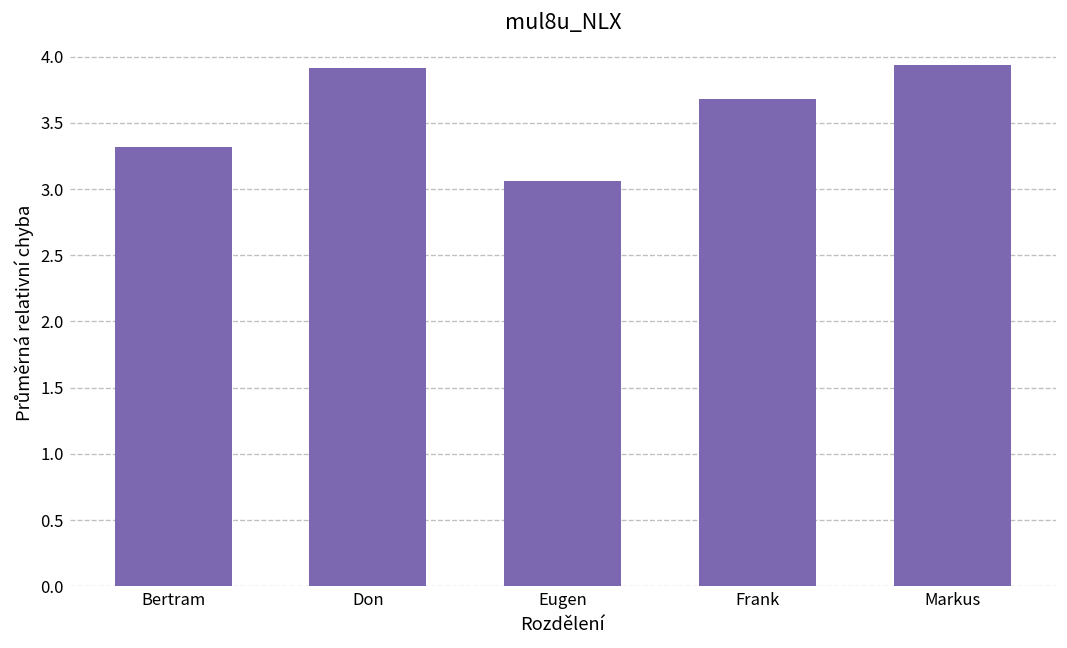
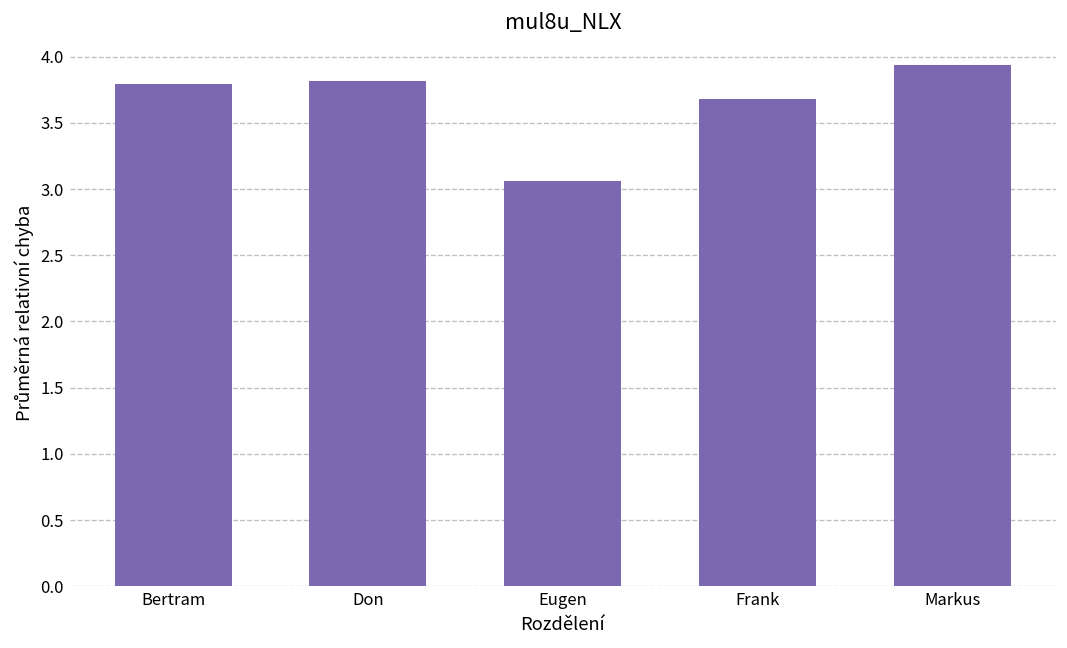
  {
-   "Bertram": 3.32,
-   "Don": 3.92,
+   "Bertram": 3.80,
+   "Don": 3.82,
    "Eugen": 3.06,
    "Frank": 3.68,
    "Markus": 3.94
  }
